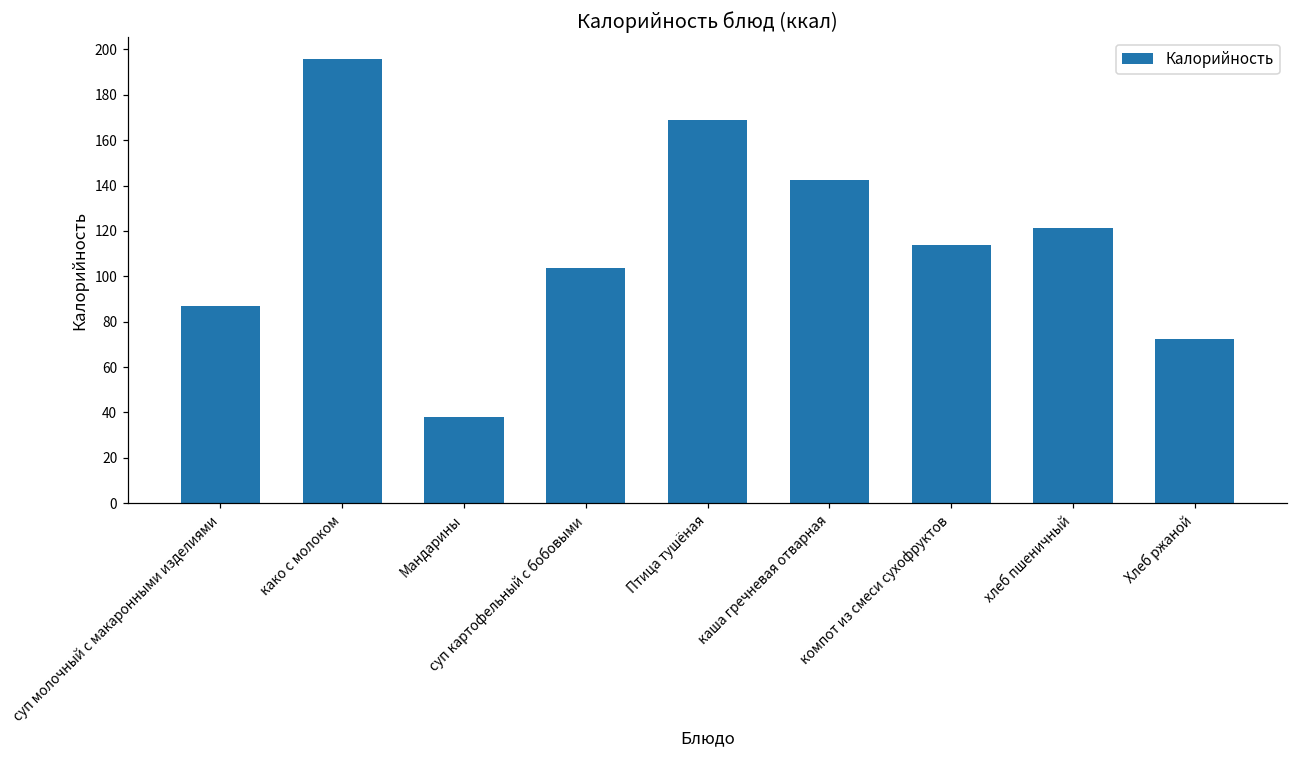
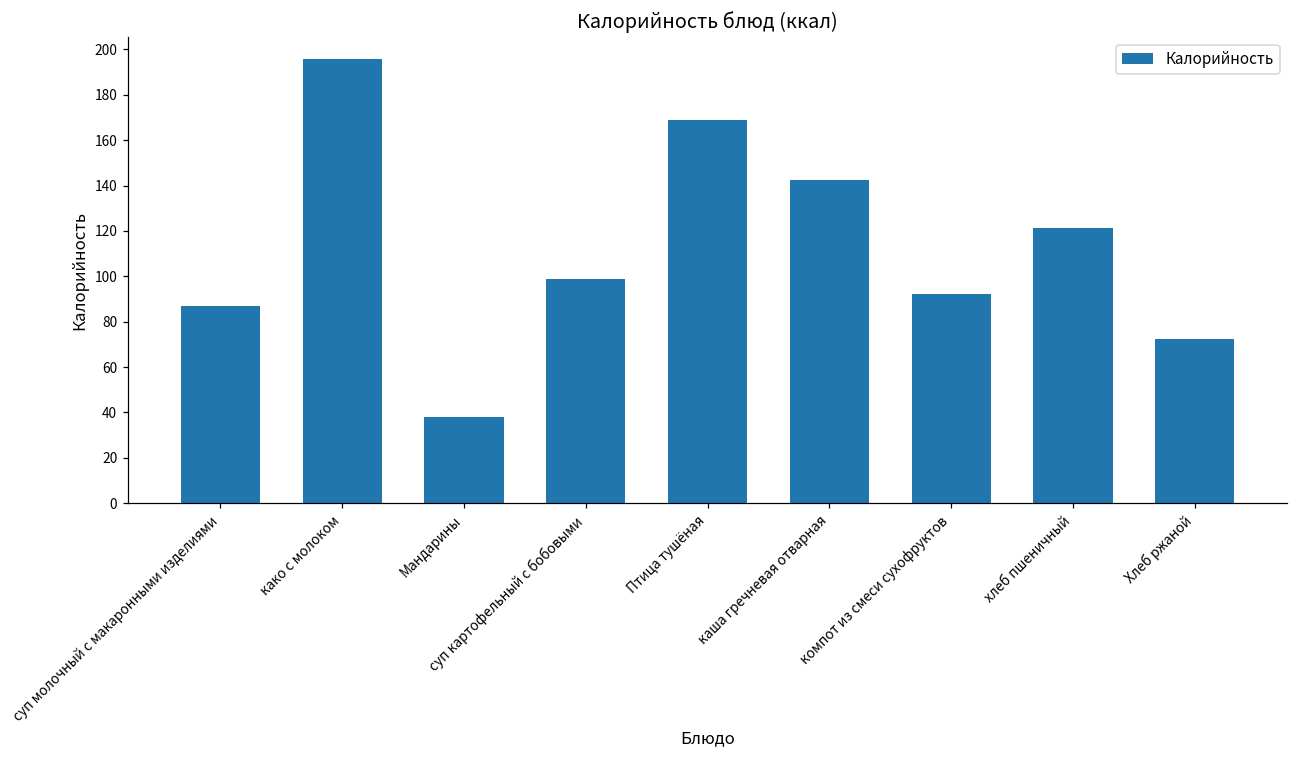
  {
    "суп молочный с макаронными изделиями": 87,
    "како с молоком": 196,
    "Мандарины": 38,
-   "суп картофельный с бобовыми": 104,
+   "суп картофельный с бобовыми": 99,
    "Птица тушёная": 169,
    "каша гречневая отварная": 142,
-   "компот из смеси сухофруктов": 114,
+   "компот из смеси сухофруктов": 92,
    "хлеб пшеничный": 121,
    "Хлеб ржаной": 72
  }
